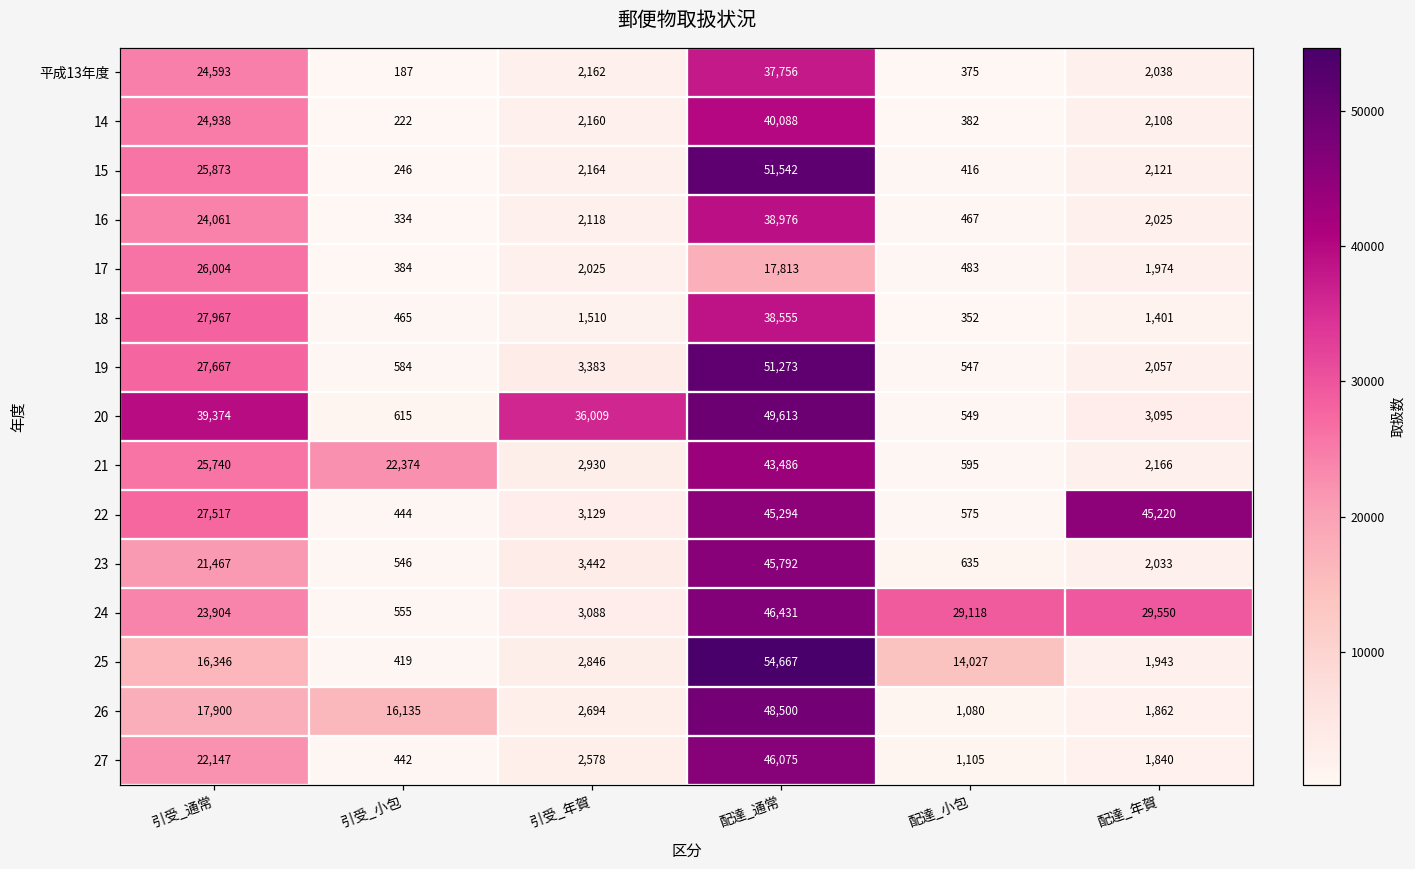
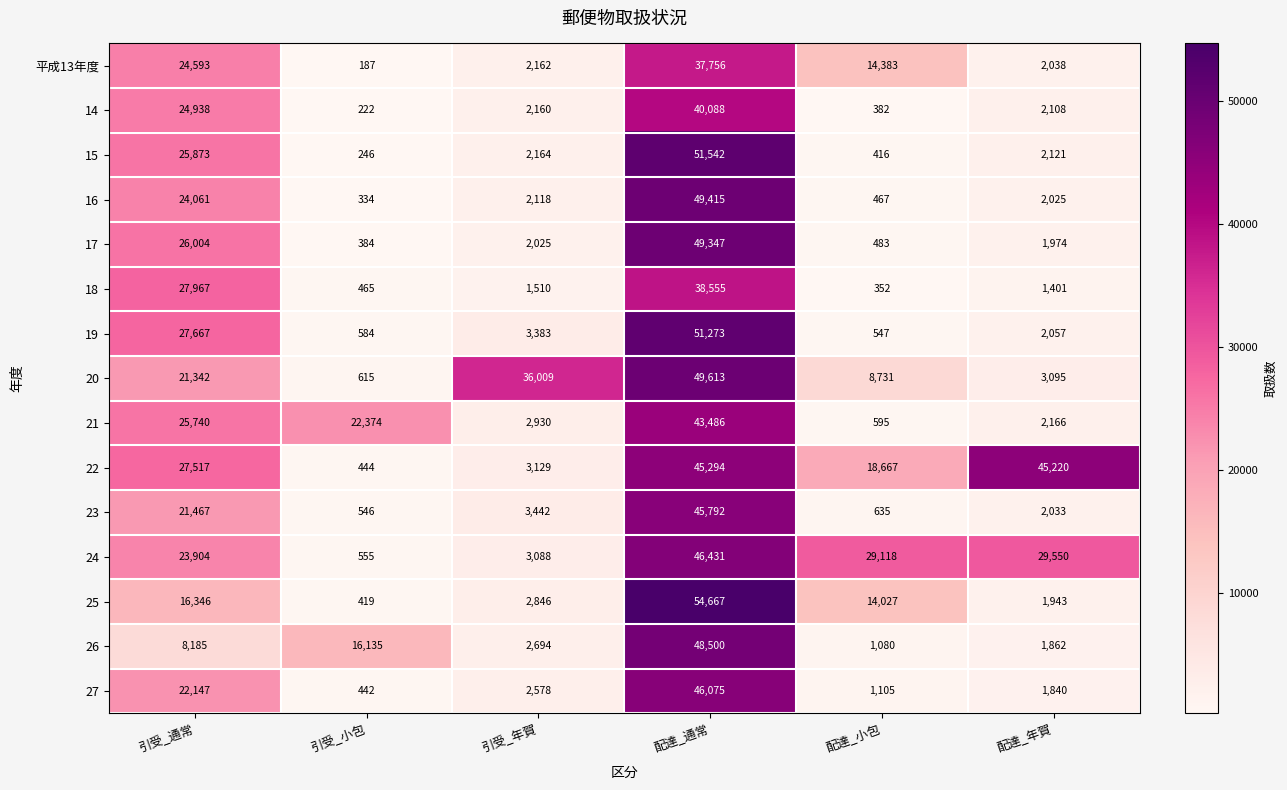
  {
    "平成13年度": {
      "引受_通常": "24,593",
      "引受_小包": "187",
      "引受_年賀": "2,162",
      "配達_通常": "37,756",
-     "配達_小包": "375",
+     "配達_小包": "14,383",
      "配達_年賀": "2,038"
    },
    "14": {
      "引受_通常": "24,938",
      "引受_小包": "222",
      "引受_年賀": "2,160",
      "配達_通常": "40,088",
      "配達_小包": "382",
      "配達_年賀": "2,108"
    },
    "15": {
      "引受_通常": "25,873",
      "引受_小包": "246",
      "引受_年賀": "2,164",
      "配達_通常": "51,542",
      "配達_小包": "416",
      "配達_年賀": "2,121"
    },
    "16": {
      "引受_通常": "24,061",
      "引受_小包": "334",
      "引受_年賀": "2,118",
-     "配達_通常": "38,976",
+     "配達_通常": "49,415",
      "配達_小包": "467",
      "配達_年賀": "2,025"
    },
    "17": {
      "引受_通常": "26,004",
      "引受_小包": "384",
      "引受_年賀": "2,025",
-     "配達_通常": "17,813",
+     "配達_通常": "49,347",
      "配達_小包": "483",
      "配達_年賀": "1,974"
    },
    "18": {
      "引受_通常": "27,967",
      "引受_小包": "465",
      "引受_年賀": "1,510",
      "配達_通常": "38,555",
      "配達_小包": "352",
      "配達_年賀": "1,401"
    },
    "19": {
      "引受_通常": "27,667",
      "引受_小包": "584",
      "引受_年賀": "3,383",
      "配達_通常": "51,273",
      "配達_小包": "547",
      "配達_年賀": "2,057"
    },
    "20": {
-     "引受_通常": "39,374",
+     "引受_通常": "21,342",
      "引受_小包": "615",
      "引受_年賀": "36,009",
      "配達_通常": "49,613",
-     "配達_小包": "549",
+     "配達_小包": "8,731",
      "配達_年賀": "3,095"
    },
    "21": {
      "引受_通常": "25,740",
      "引受_小包": "22,374",
      "引受_年賀": "2,930",
      "配達_通常": "43,486",
      "配達_小包": "595",
      "配達_年賀": "2,166"
    },
    "22": {
      "引受_通常": "27,517",
      "引受_小包": "444",
      "引受_年賀": "3,129",
      "配達_通常": "45,294",
-     "配達_小包": "575",
+     "配達_小包": "18,667",
      "配達_年賀": "45,220"
    },
    "23": {
      "引受_通常": "21,467",
      "引受_小包": "546",
      "引受_年賀": "3,442",
      "配達_通常": "45,792",
      "配達_小包": "635",
      "配達_年賀": "2,033"
    },
    "24": {
      "引受_通常": "23,904",
      "引受_小包": "555",
      "引受_年賀": "3,088",
      "配達_通常": "46,431",
      "配達_小包": "29,118",
      "配達_年賀": "29,550"
    },
    "25": {
      "引受_通常": "16,346",
      "引受_小包": "419",
      "引受_年賀": "2,846",
      "配達_通常": "54,667",
      "配達_小包": "14,027",
      "配達_年賀": "1,943"
    },
    "26": {
-     "引受_通常": "17,900",
+     "引受_通常": "8,185",
      "引受_小包": "16,135",
      "引受_年賀": "2,694",
      "配達_通常": "48,500",
      "配達_小包": "1,080",
      "配達_年賀": "1,862"
    },
    "27": {
      "引受_通常": "22,147",
      "引受_小包": "442",
      "引受_年賀": "2,578",
      "配達_通常": "46,075",
      "配達_小包": "1,105",
      "配達_年賀": "1,840"
    }
  }
